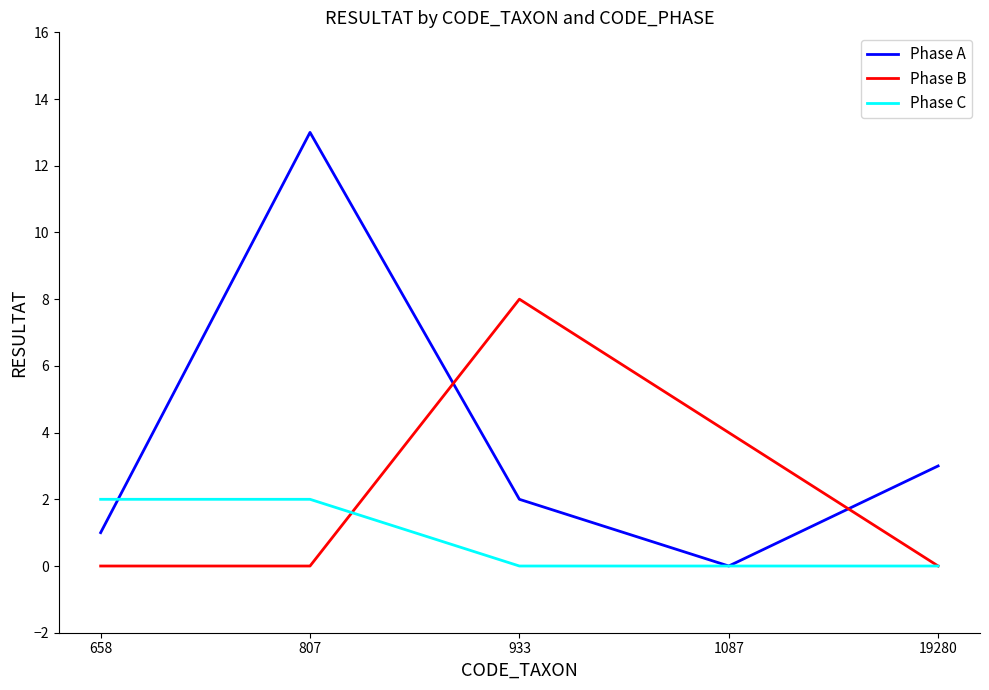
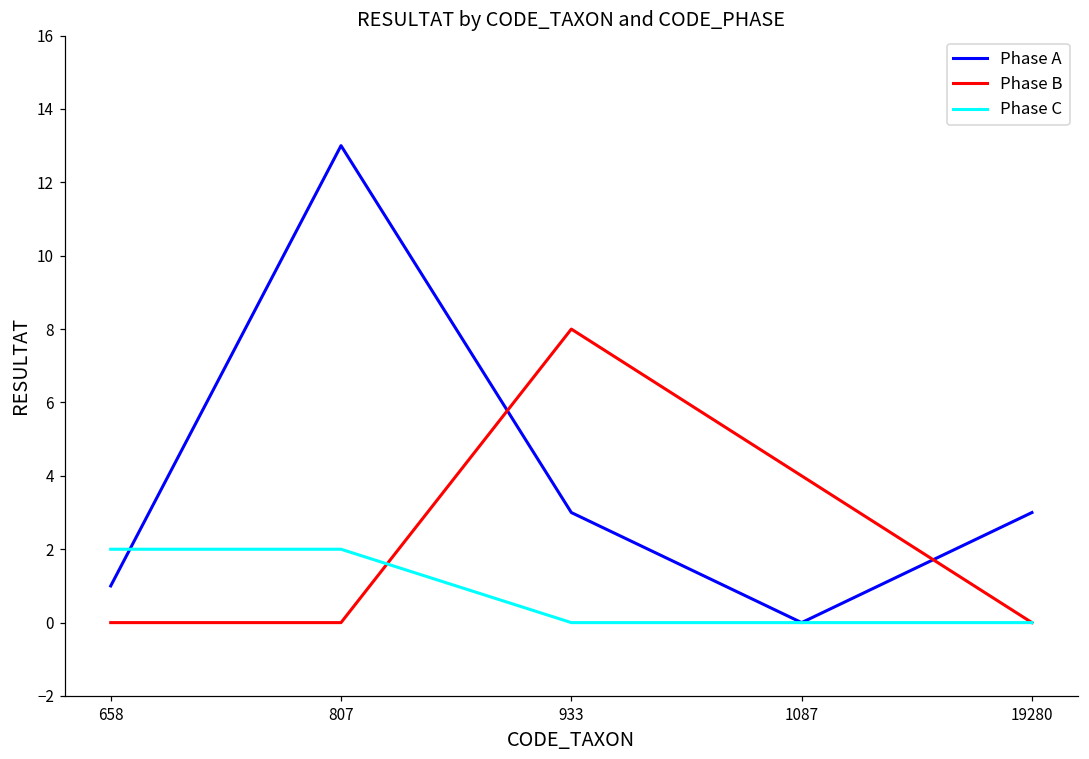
  {
    "Phase A": {
      "658": 1,
      "807": 13,
-     "933": 2,
+     "933": 3,
      "19280": 3
    },
    "Phase B": {
      "658": 0,
      "807": 0,
      "933": 8,
      "1087": 4
    },
    "Phase C": {
      "658": 2,
      "807": 2,
      "933": 0
    }
  }
